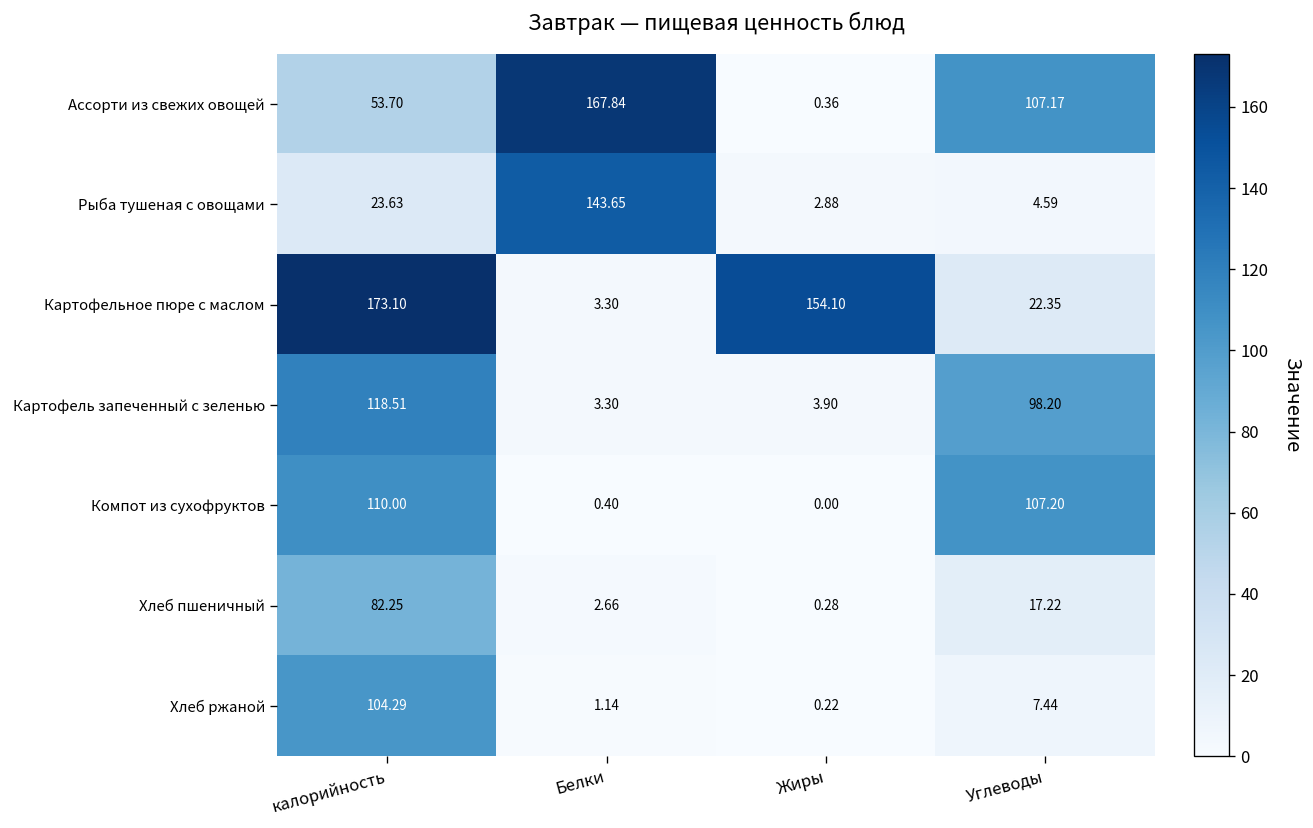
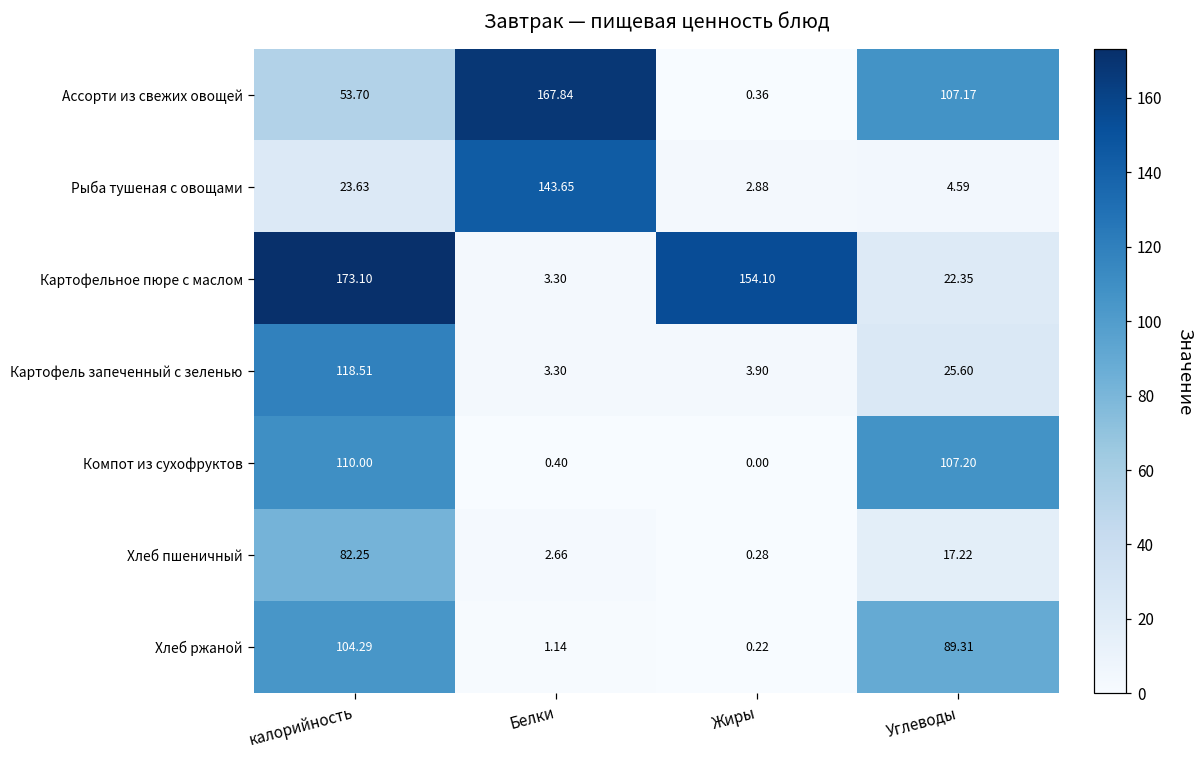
  {
    "Ассорти из свежих овощей": {
      "калорийность": 53.70,
      "Белки": 167.84,
      "Жиры": 0.36,
      "Углеводы": 107.17
    },
    "Рыба тушеная с овощами": {
      "калорийность": 23.63,
      "Белки": 143.65,
      "Жиры": 2.88,
      "Углеводы": 4.59
    },
    "Картофельное пюре с маслом": {
      "калорийность": 173.10,
      "Белки": 3.30,
      "Жиры": 154.10,
      "Углеводы": 22.35
    },
    "Картофель запеченный с зеленью": {
      "калорийность": 118.51,
      "Белки": 3.30,
      "Жиры": 3.90,
-     "Углеводы": 98.20
+     "Углеводы": 25.60
    },
    "Компот из сухофруктов": {
      "калорийность": 110.00,
      "Белки": 0.40,
      "Жиры": 0.00,
      "Углеводы": 107.20
    },
    "Хлеб пшеничный": {
      "калорийность": 82.25,
      "Белки": 2.66,
      "Жиры": 0.28,
      "Углеводы": 17.22
    },
    "Хлеб ржаной": {
      "калорийность": 104.29,
      "Белки": 1.14,
      "Жиры": 0.22,
-     "Углеводы": 7.44
+     "Углеводы": 89.31
    }
  }
